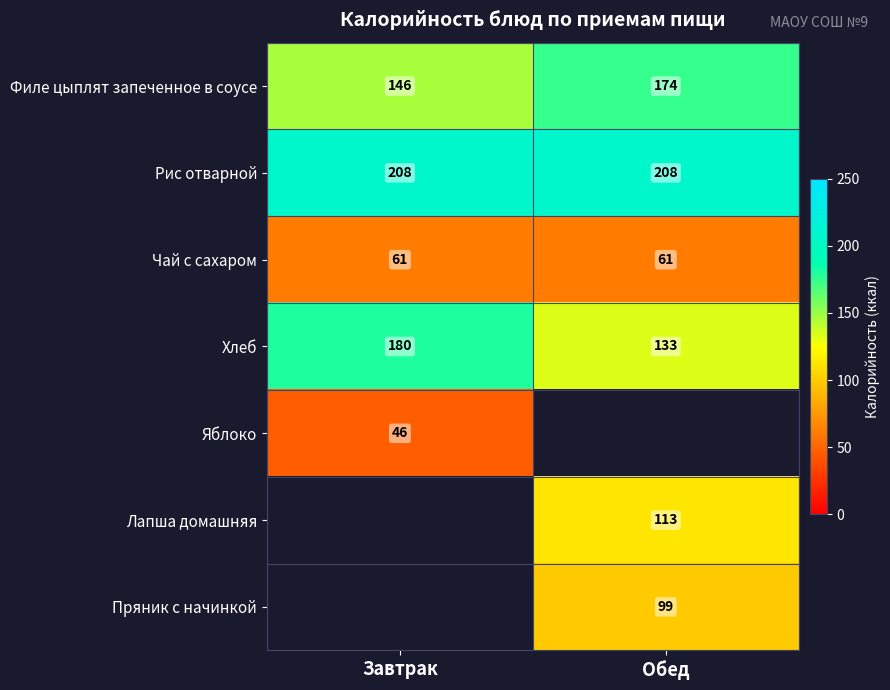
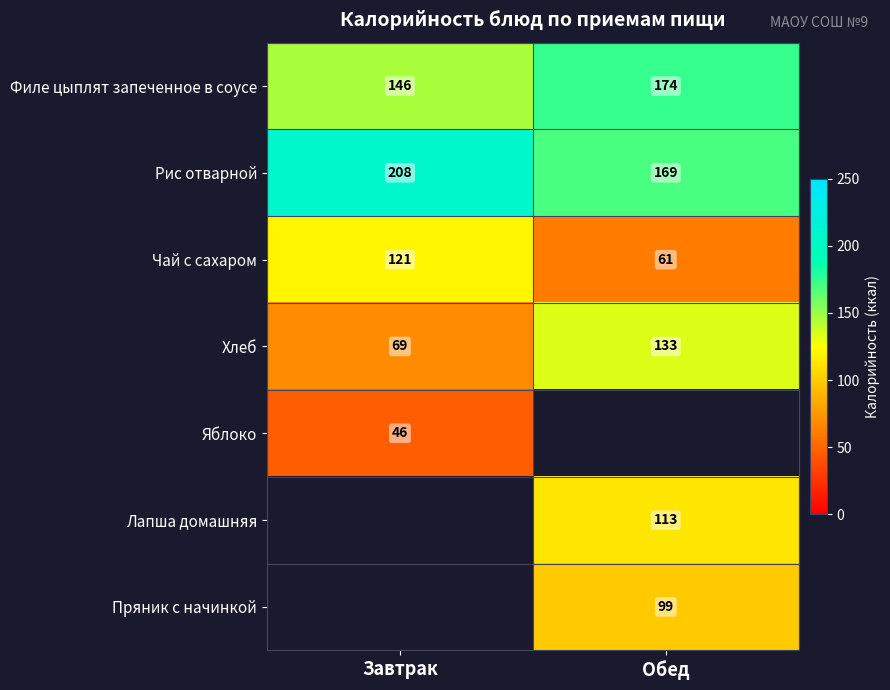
  {
    "Рис отварной": {
-     "Обед": 208
+     "Обед": 169
    },
    "Чай с сахаром": {
-     "Завтрак": 61
+     "Завтрак": 121
    },
    "Хлеб": {
-     "Завтрак": 180
+     "Завтрак": 69
    }
  }
